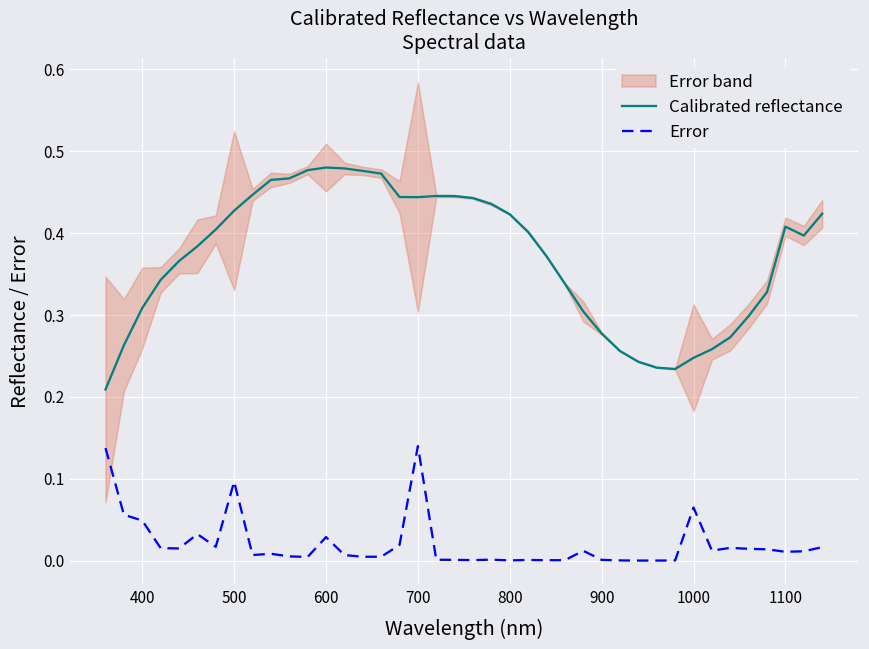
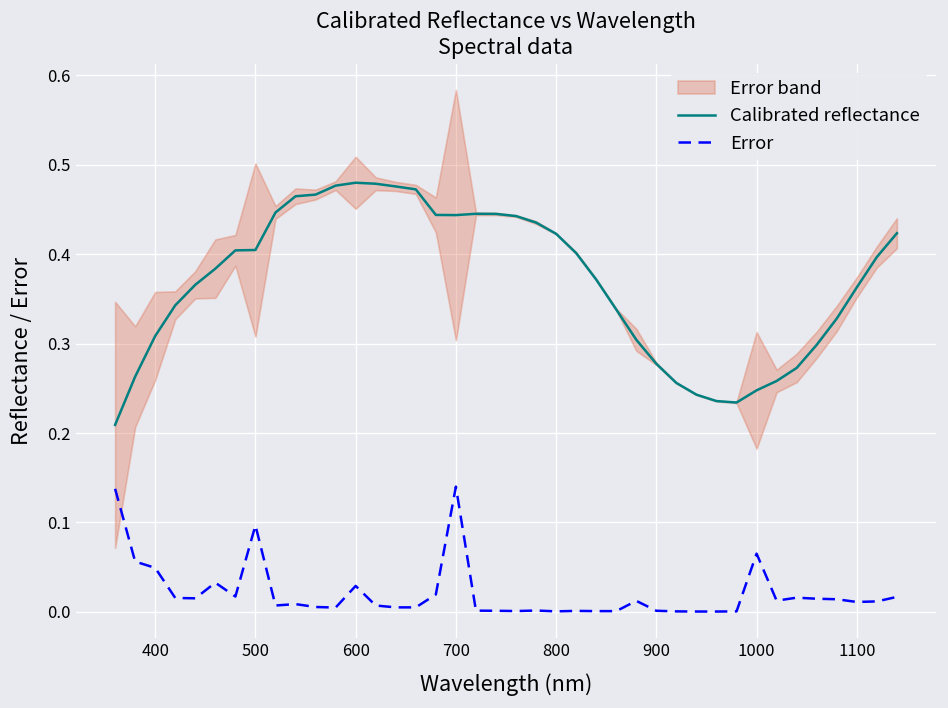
  {
    "Calibrated reflectance": {
      "400": 0.31,
-     "500": 0.43,
+     "500": 0.40,
      "600": 0.48,
      "700": 0.44,
      "1000": 0.25,
-     "1100": 0.41
+     "1100": 0.36
    },
    "Error": {
      "400": 0.05,
      "500": 0.10,
      "600": 0.03,
      "700": 0.14,
      "800": 0.00,
      "900": 0.00,
      "1000": 0.07,
      "1100": 0.01
    }
  }
